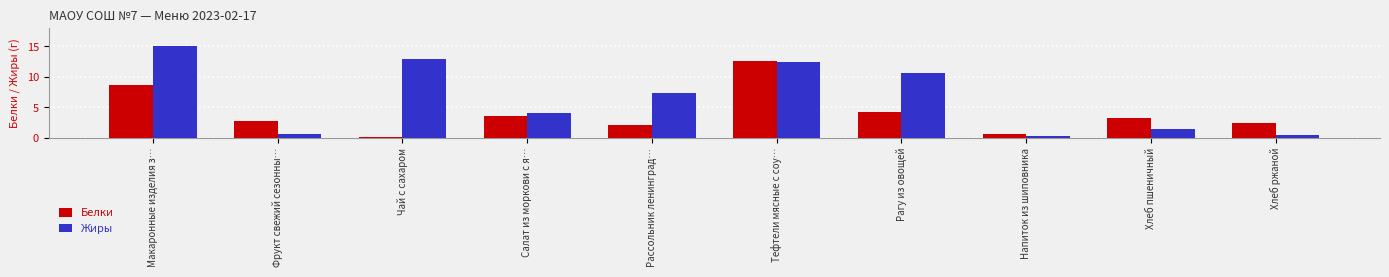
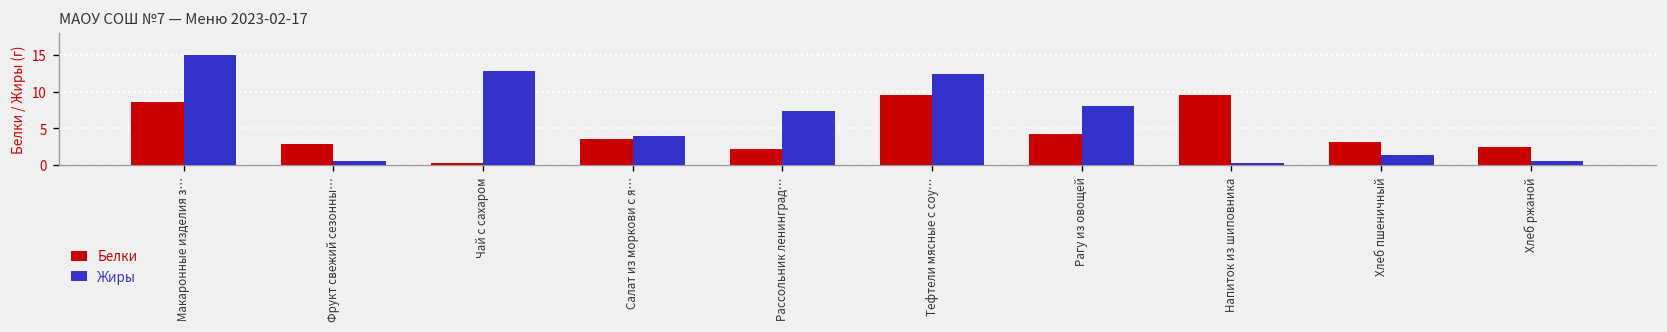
  {
    "Белки": {
      "Макаронные изделия з…": 9,
      "Фрукт свежий сезонны…": 3,
      "Салат из моркови с я…": 4,
      "Рассольник ленинград…": 2,
-     "Тефтели мясные с соу…": 13,
+     "Тефтели мясные с соу…": 10,
      "Рагу из овощей": 4,
-     "Напиток из шиповника": 1,
+     "Напиток из шиповника": 10,
      "Хлеб пшеничный": 3,
      "Хлеб ржаной": 2
    },
    "Жиры": {
      "Макаронные изделия з…": 15,
      "Фрукт свежий сезонны…": 1,
      "Чай с сахаром": 13,
      "Салат из моркови с я…": 4,
      "Рассольник ленинград…": 7,
      "Тефтели мясные с соу…": 12,
-     "Рагу из овощей": 11,
+     "Рагу из овощей": 8,
      "Хлеб пшеничный": 1,
      "Хлеб ржаной": 1
    }
  }
